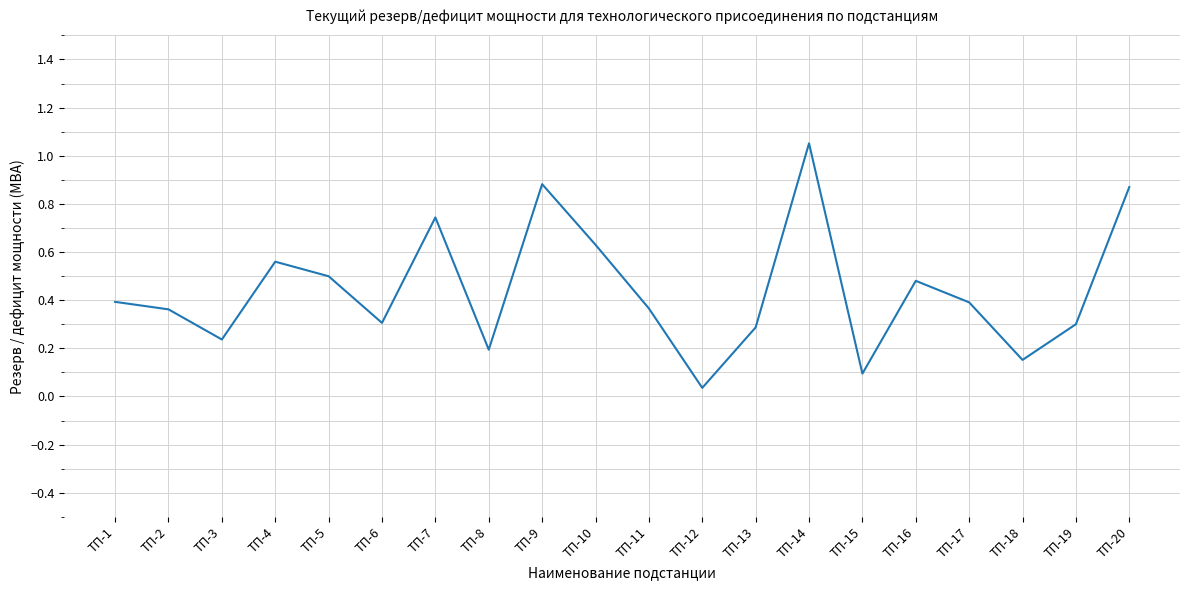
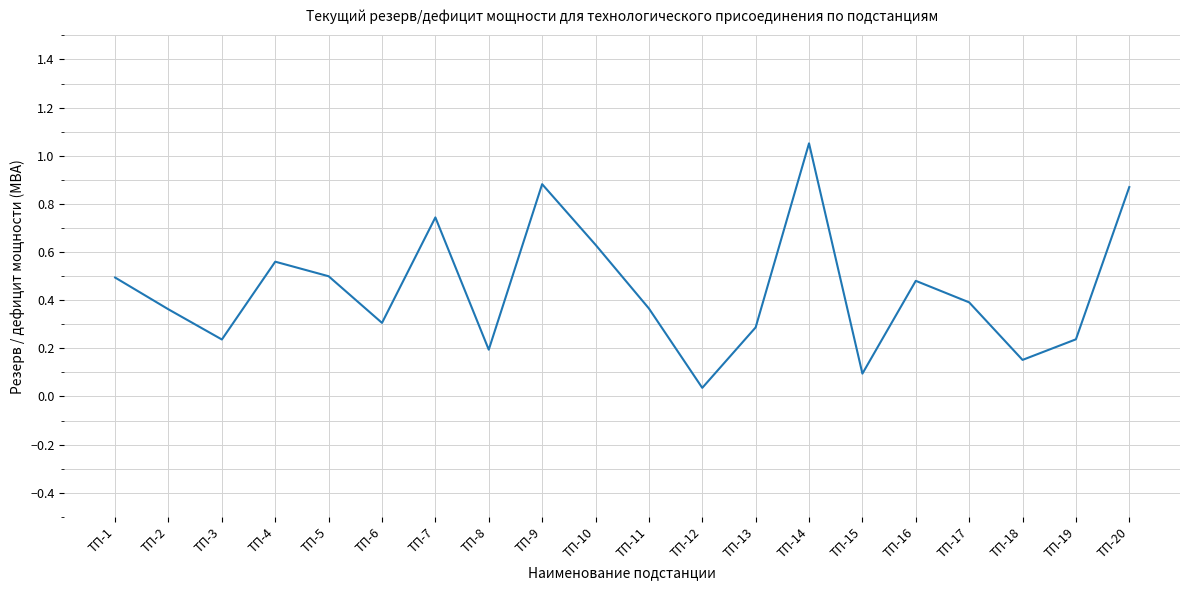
  {
-   "ТП-1": 0.39,
+   "ТП-1": 0.49,
    "ТП-2": 0.36,
    "ТП-3": 0.24,
    "ТП-4": 0.56,
    "ТП-5": 0.50,
    "ТП-6": 0.31,
    "ТП-7": 0.74,
    "ТП-8": 0.19,
    "ТП-9": 0.88,
    "ТП-10": 0.63,
    "ТП-11": 0.37,
    "ТП-12": 0.04,
    "ТП-13": 0.29,
    "ТП-14": 1.05,
    "ТП-15": 0.10,
    "ТП-16": 0.48,
    "ТП-17": 0.39,
    "ТП-18": 0.15,
-   "ТП-19": 0.30,
+   "ТП-19": 0.24,
    "ТП-20": 0.87
  }
